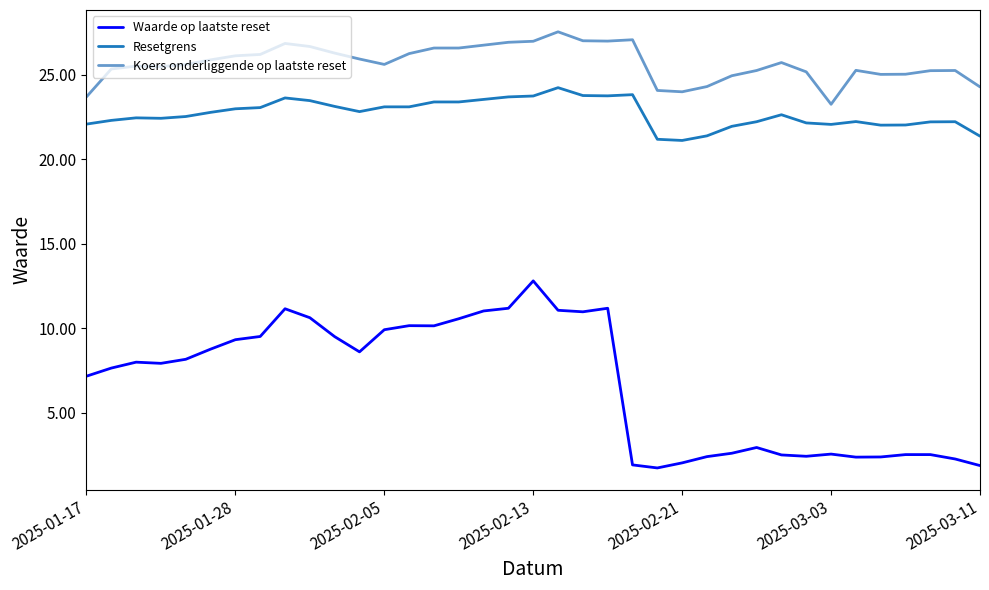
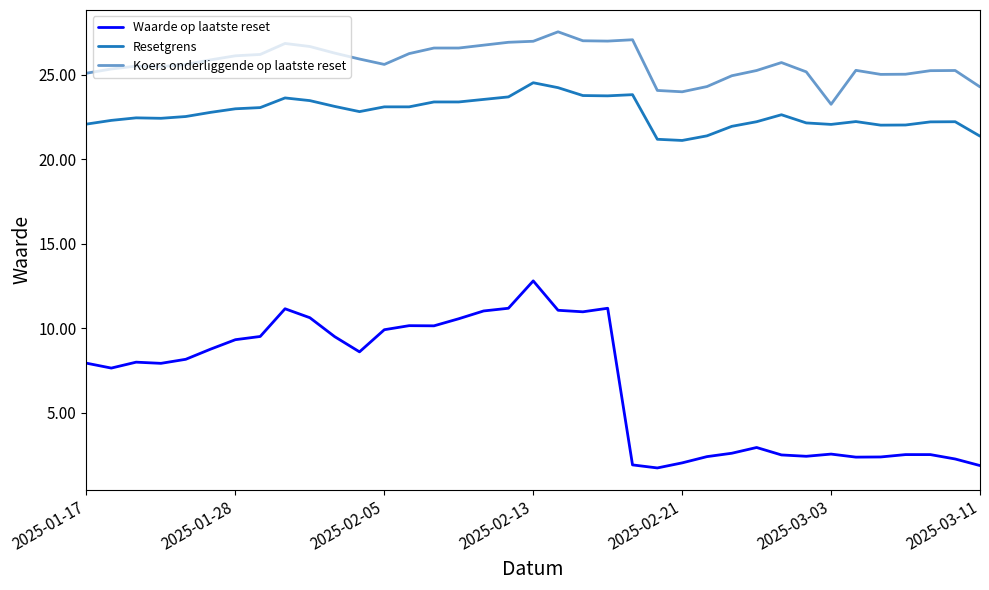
  {
    "Waarde op laatste reset": {
-     "2025-01-17": 7.2,
+     "2025-01-17": 7.9,
      "2025-01-28": 9.3,
      "2025-02-05": 9.9,
      "2025-02-13": 12.8,
      "2025-02-21": 2.0,
      "2025-03-03": 2.6,
      "2025-03-11": 1.9
    },
    "Resetgrens": {
      "2025-01-17": 22.1,
      "2025-01-28": 23.0,
      "2025-02-05": 23.1,
-     "2025-02-13": 23.8,
+     "2025-02-13": 24.5,
      "2025-02-21": 21.1,
      "2025-03-03": 22.1,
      "2025-03-11": 21.4
    },
    "Koers onderliggende op laatste reset": {
-     "2025-01-17": 23.7,
+     "2025-01-17": 25.1,
      "2025-02-05": 25.6,
      "2025-02-13": 27.0,
      "2025-02-21": 24.0,
      "2025-03-03": 23.3,
      "2025-03-11": 24.3
    }
  }
